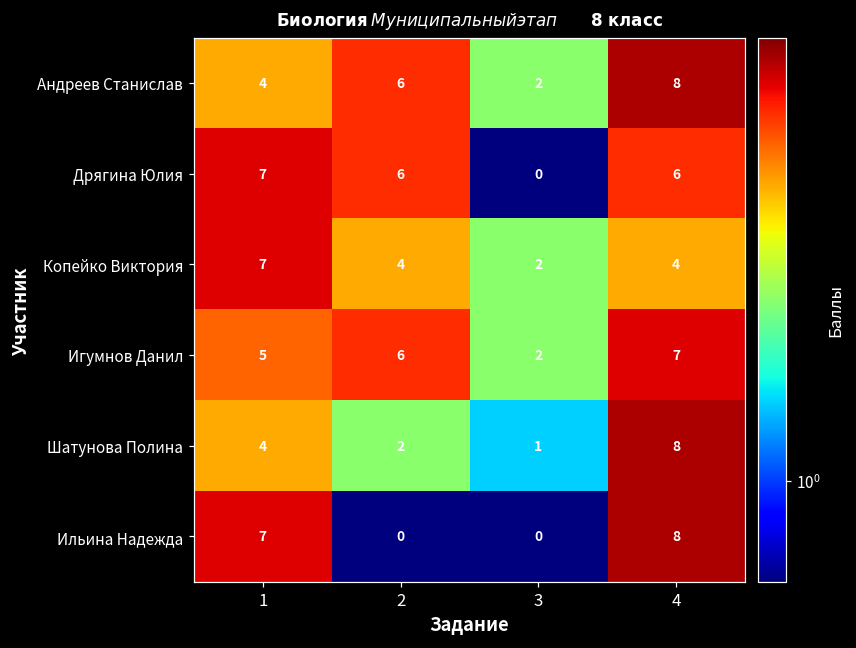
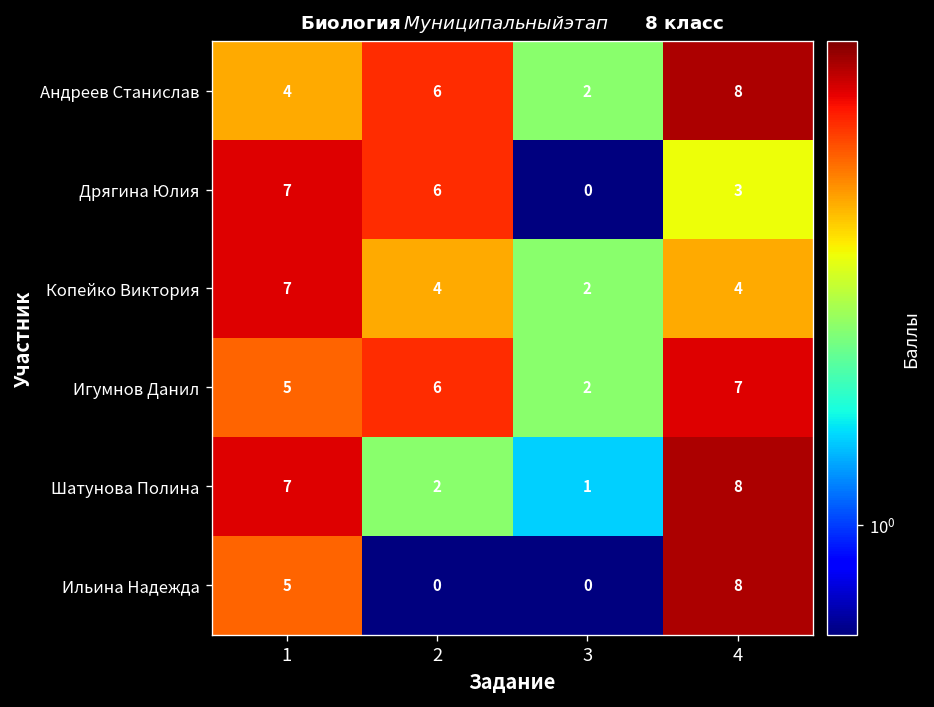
  {
    "Андреев Станислав": {
      "1": 4,
      "2": 6,
      "3": 2,
      "4": 8
    },
    "Дрягина Юлия": {
      "1": 7,
      "2": 6,
      "3": 0,
-     "4": 6
+     "4": 3
    },
    "Копейко Виктория": {
      "1": 7,
      "2": 4,
      "3": 2,
      "4": 4
    },
    "Игумнов Данил": {
      "1": 5,
      "2": 6,
      "3": 2,
      "4": 7
    },
    "Шатунова Полина": {
-     "1": 4,
+     "1": 7,
      "2": 2,
      "3": 1,
      "4": 8
    },
    "Ильина Надежда": {
-     "1": 7,
+     "1": 5,
      "2": 0,
      "3": 0,
      "4": 8
    }
  }
